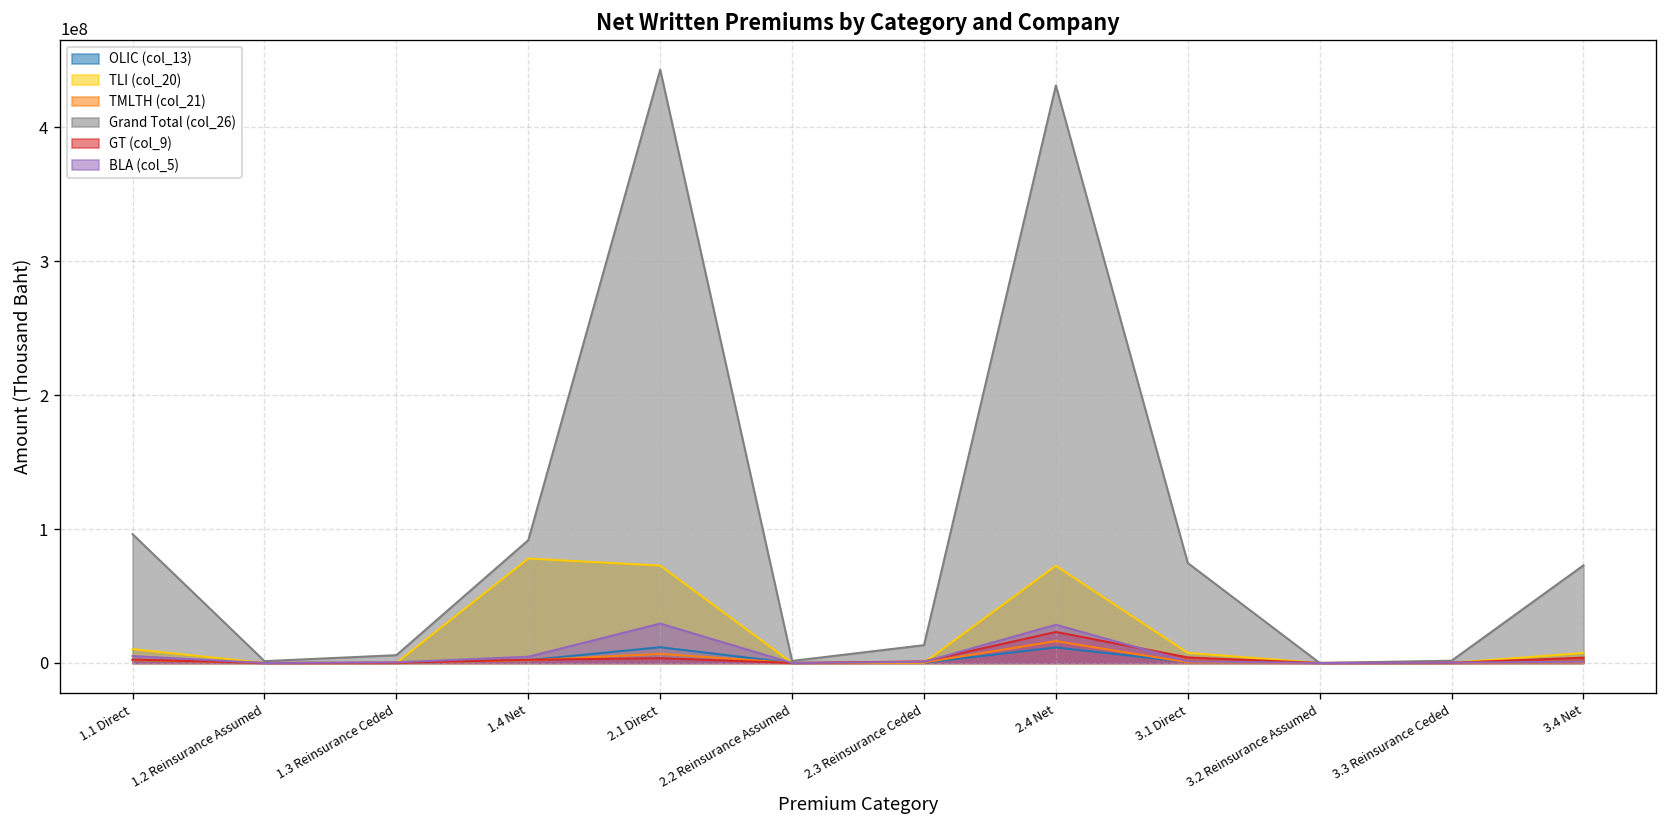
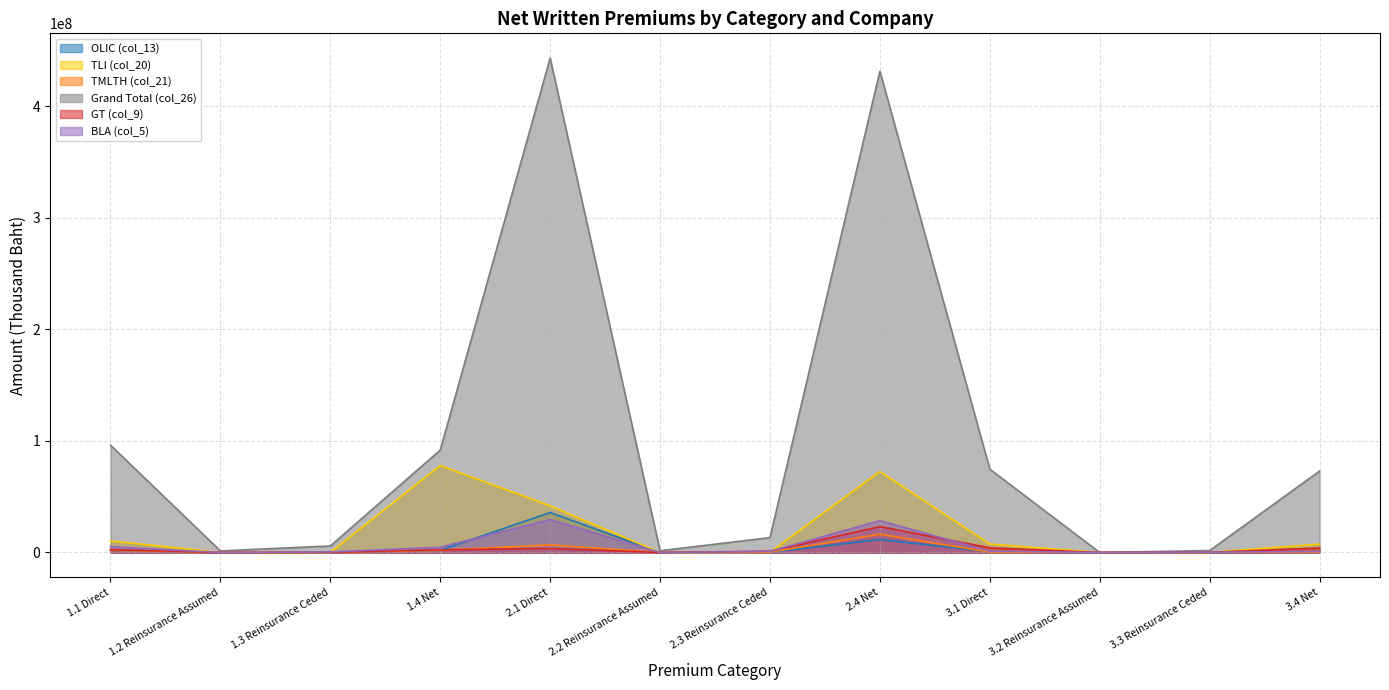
  {
    "OLIC (col_13)": {
-     "2.1 Direct": 12000000,
+     "2.1 Direct": 36000000,
      "2.4 Net": 12000000
    },
    "TLI (col_20)": {
      "1.1 Direct": 10000000,
      "1.4 Net": 78000000,
-     "2.1 Direct": 73000000,
+     "2.1 Direct": 42000000,
      "2.4 Net": 73000000,
      "3.1 Direct": 8000000,
      "3.4 Net": 7000000
    },
    "TMLTH (col_21)": {
      "2.1 Direct": 7000000,
      "2.4 Net": 16000000
    },
    "GT (col_9)": {
      "2.1 Direct": 4000000,
      "2.4 Net": 23000000,
      "3.1 Direct": 4000000,
      "3.4 Net": 4000000
    }
  }
